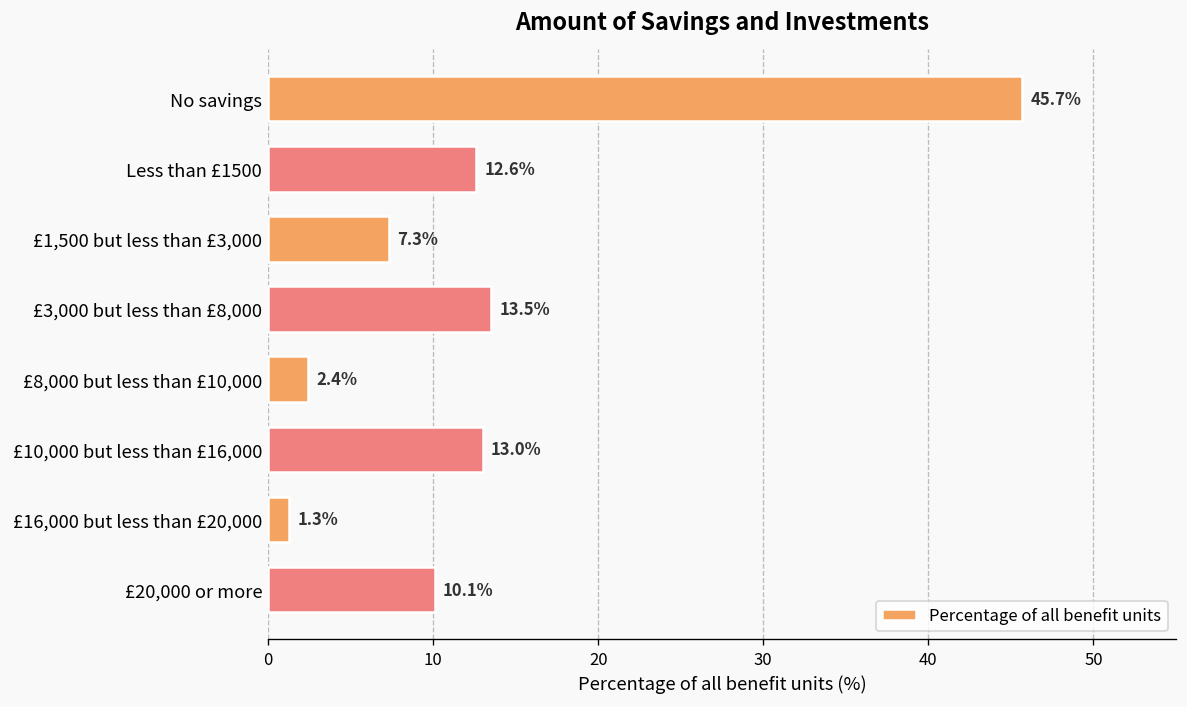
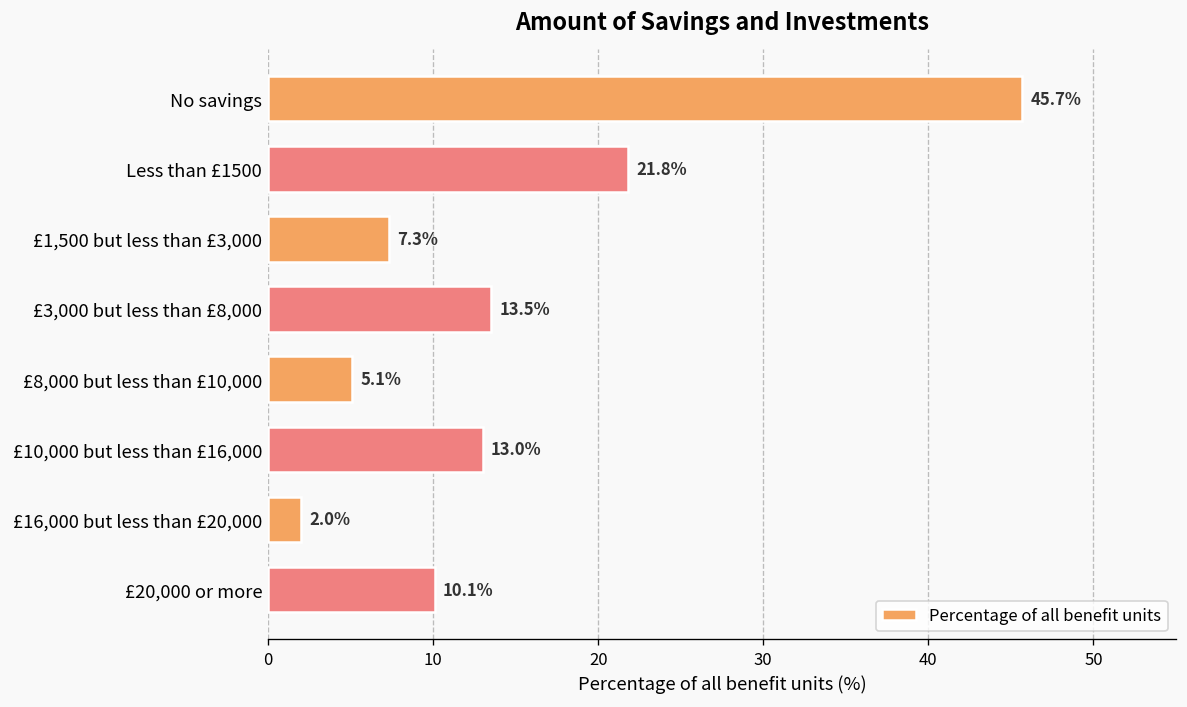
  {
    "No savings": "45.7%",
-   "Less than £1500": "12.6%",
+   "Less than £1500": "21.8%",
    "£1,500 but less than £3,000": "7.3%",
    "£3,000 but less than £8,000": "13.5%",
-   "£8,000 but less than £10,000": "2.4%",
+   "£8,000 but less than £10,000": "5.1%",
    "£10,000 but less than £16,000": "13.0%",
-   "£16,000 but less than £20,000": "1.3%",
+   "£16,000 but less than £20,000": "2.0%",
    "£20,000 or more": "10.1%"
  }
